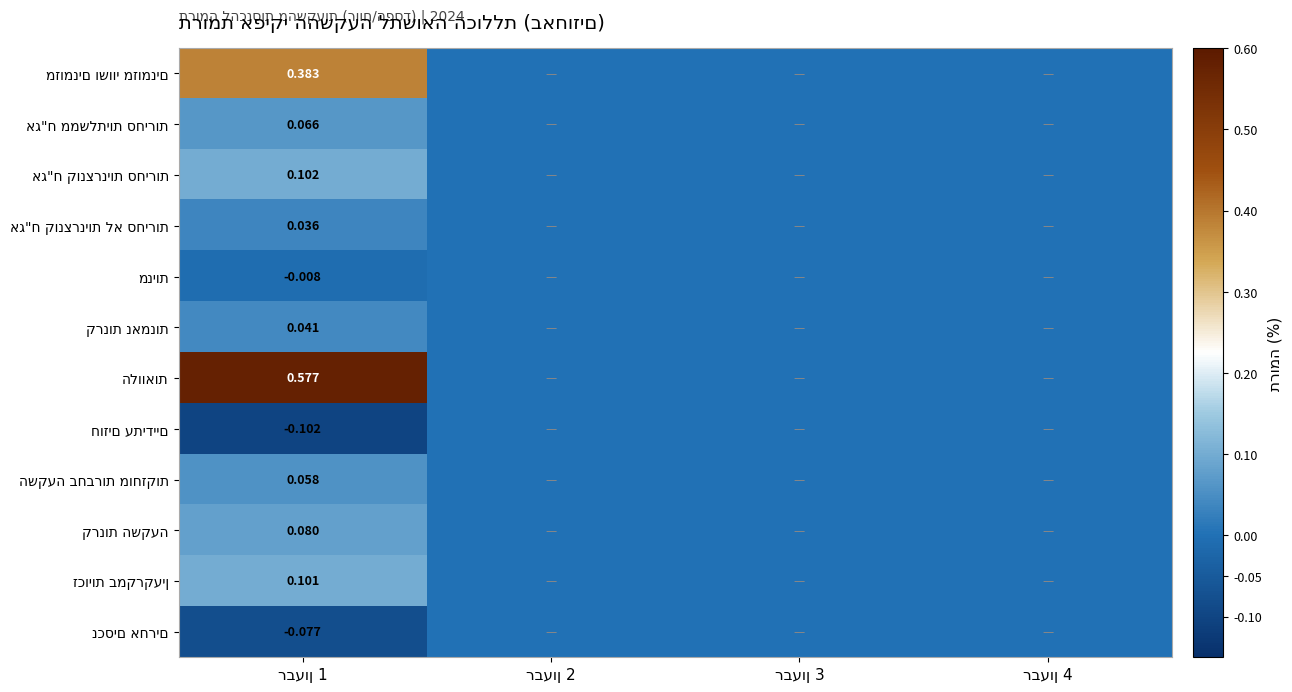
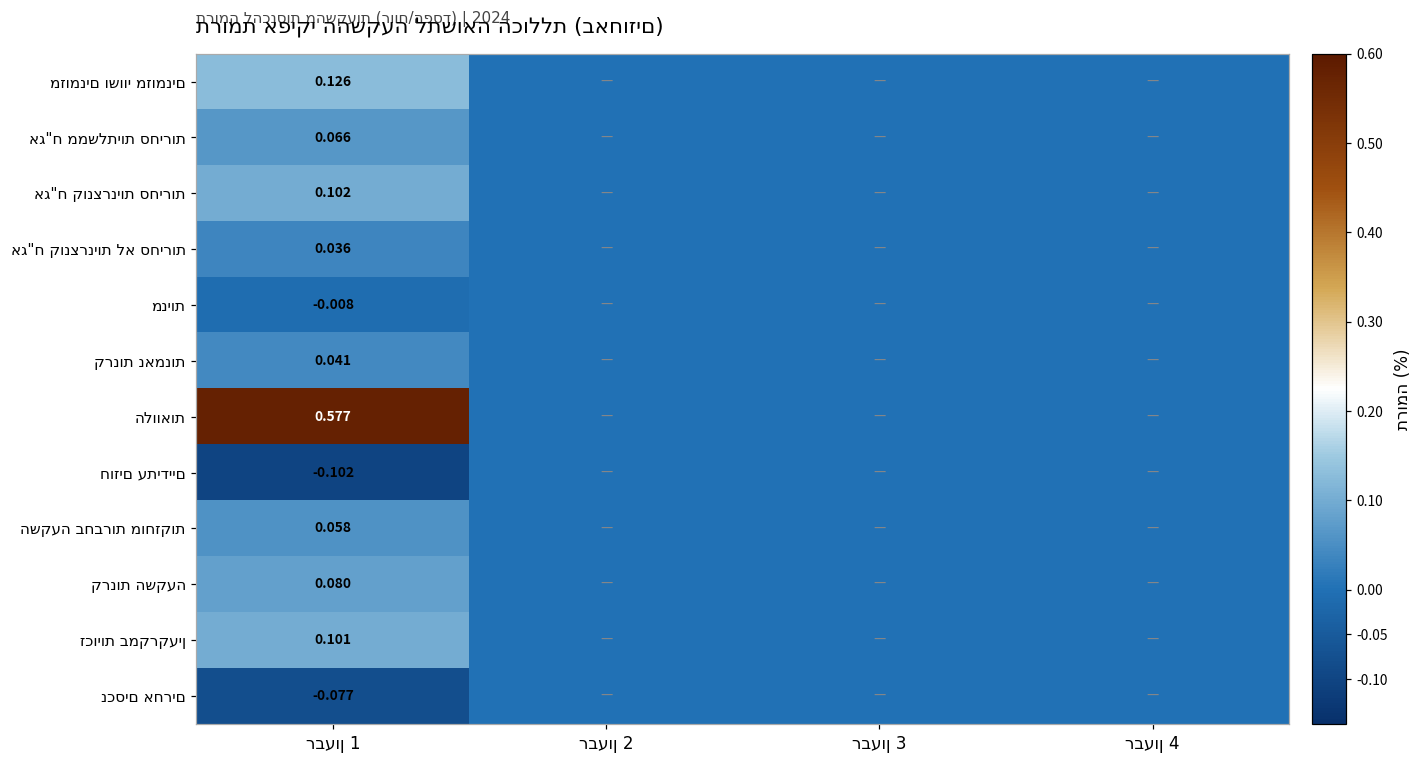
  {
    "מזומנים ושווי מזומנים": {
-     "רבעון 1": 0.383
+     "רבעון 1": 0.126
    },
    "אג\"ח ממשלתיות סחירות": {
      "רבעון 1": 0.066
    },
    "אג\"ח קונצרניות סחירות": {
      "רבעון 1": 0.102
    },
    "אג\"ח קונצרניות לא סחירות": {
      "רבעון 1": 0.036
    },
    "מניות": {
      "רבעון 1": -0.008
    },
    "קרנות נאמנות": {
      "רבעון 1": 0.041
    },
    "הלוואות": {
      "רבעון 1": 0.577
    },
    "חוזים עתידיים": {
      "רבעון 1": -0.102
    },
    "השקעה בחברות מוחזקות": {
      "רבעון 1": 0.058
    },
    "קרנות השקעה": {
      "רבעון 1": 0.080
    },
    "זכויות במקרקעין": {
      "רבעון 1": 0.101
    },
    "נכסים אחרים": {
      "רבעון 1": -0.077
    }
  }
